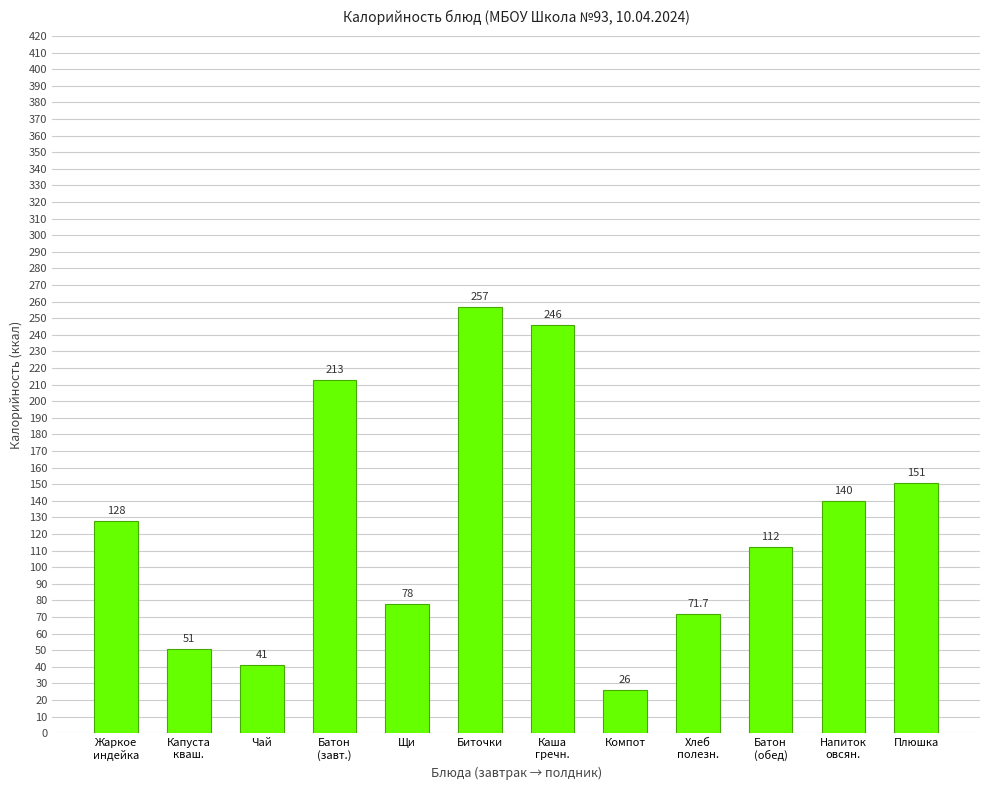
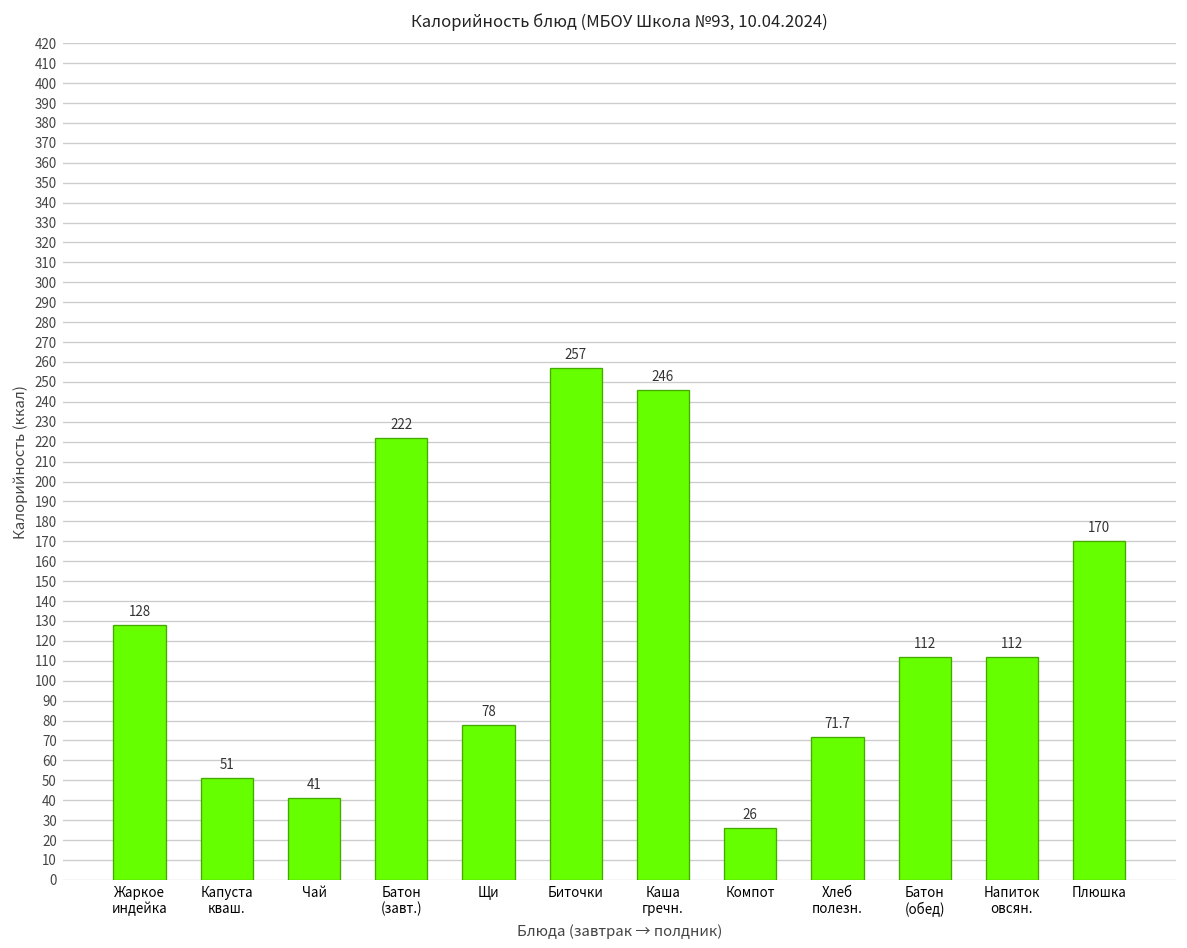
  {
    "Жаркое индейка": 128,
    "Капуста кваш.": 51,
    "Чай": 41,
-   "Батон (завт.)": 213,
+   "Батон (завт.)": 222,
    "Щи": 78,
    "Биточки": 257,
    "Каша гречн.": 246,
    "Компот": 26,
    "Хлеб полезн.": 71.7,
    "Батон (обед)": 112,
-   "Напиток овсян.": 140,
-   "Плюшка": 151
+   "Напиток овсян.": 112,
+   "Плюшка": 170
  }
